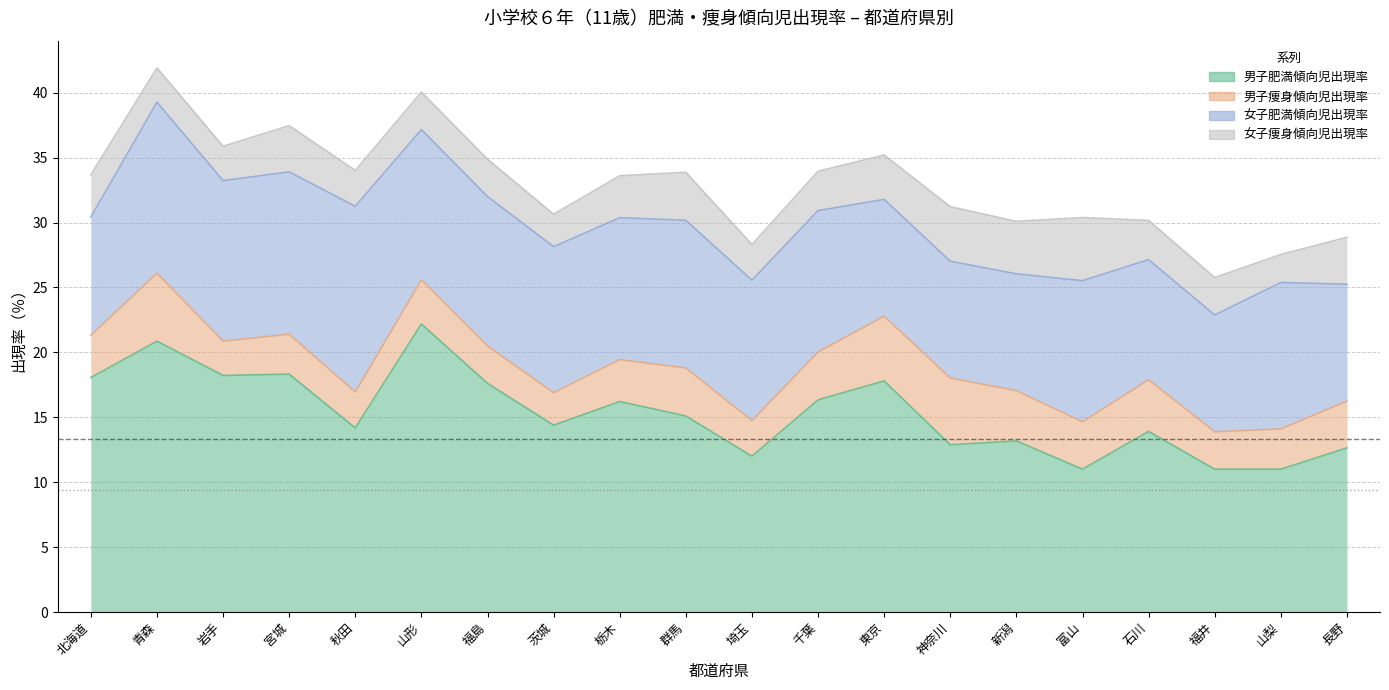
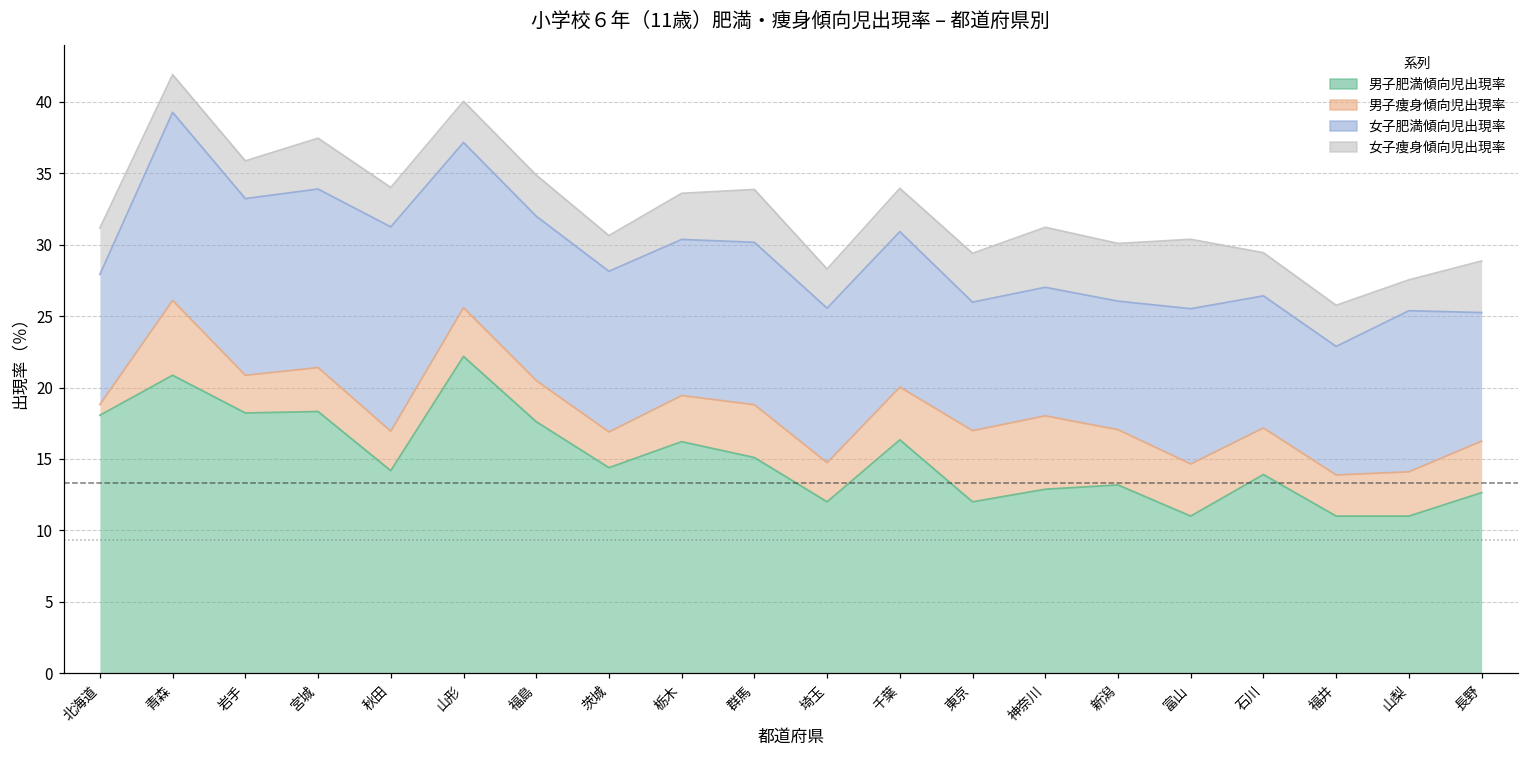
  {
    "男子肥満傾向児出現率": {
      "北海道": 18.1,
      "青森": 20.9,
      "岩手": 18.2,
      "宮城": 18.3,
      "秋田": 14.2,
      "山形": 22.2,
      "福島": 17.6,
      "茨城": 14.4,
      "栃木": 16.2,
      "群馬": 15.1,
      "埼玉": 12.0,
      "千葉": 16.3,
-     "東京": 17.8,
+     "東京": 12.0,
      "神奈川": 12.9,
      "新潟": 13.2,
      "富山": 11.0,
      "石川": 13.9,
      "福井": 11.0,
      "山梨": 11.0,
      "長野": 12.6
    },
    "男子痩身傾向児出現率": {
-     "北海道": 3.3,
+     "北海道": 0.8,
      "青森": 5.2,
      "岩手": 2.6,
      "宮城": 3.1,
      "秋田": 2.8,
      "山形": 3.4,
      "福島": 2.9,
      "茨城": 2.5,
      "栃木": 3.2,
      "群馬": 3.7,
      "埼玉": 2.7,
      "千葉": 3.7,
      "東京": 5.0,
      "神奈川": 5.1,
      "新潟": 3.9,
      "富山": 3.7,
-     "石川": 4.0,
+     "石川": 3.3,
      "福井": 2.9,
      "山梨": 3.1,
      "長野": 3.6
    }
  }
